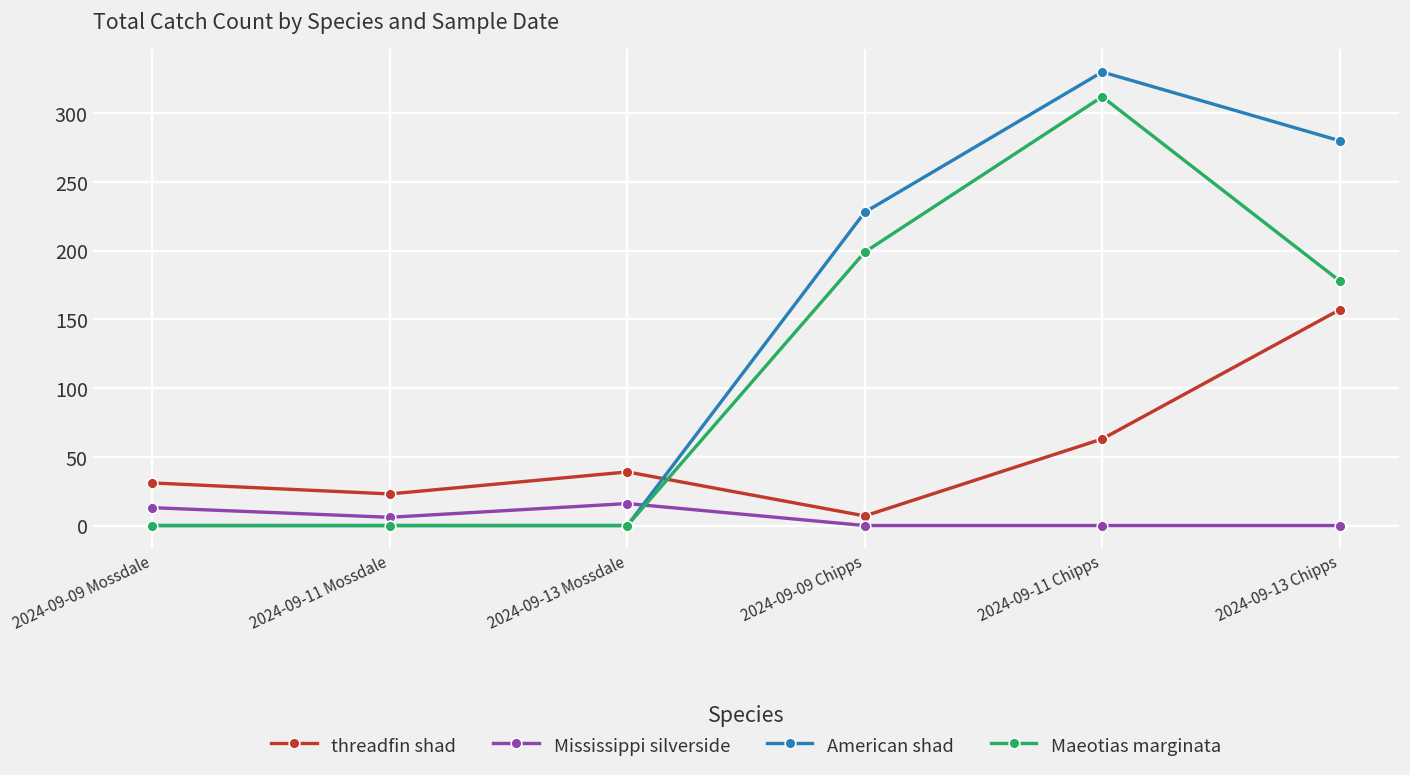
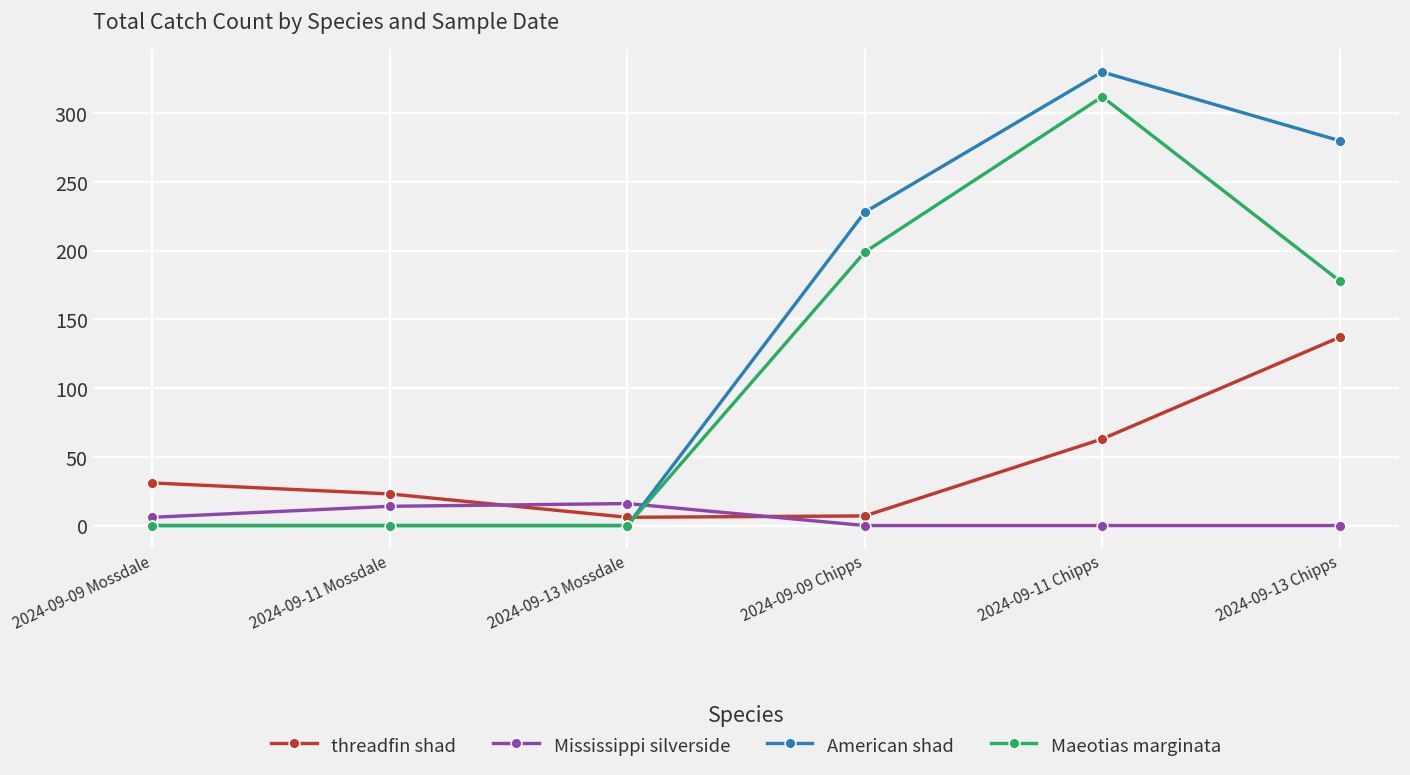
  {
    "threadfin shad": {
      "2024-09-09 Mossdale": 31,
      "2024-09-11 Mossdale": 23,
-     "2024-09-13 Mossdale": 39,
+     "2024-09-13 Mossdale": 6,
      "2024-09-09 Chipps": 7,
      "2024-09-11 Chipps": 63,
-     "2024-09-13 Chipps": 157
+     "2024-09-13 Chipps": 137
    },
    "Mississippi silverside": {
-     "2024-09-09 Mossdale": 13,
-     "2024-09-11 Mossdale": 6,
+     "2024-09-09 Mossdale": 6,
+     "2024-09-11 Mossdale": 14,
      "2024-09-13 Mossdale": 16,
      "2024-09-09 Chipps": 0,
      "2024-09-11 Chipps": 0,
      "2024-09-13 Chipps": 0
    },
    "American shad": {
      "2024-09-09 Chipps": 228,
      "2024-09-11 Chipps": 330,
      "2024-09-13 Chipps": 280
    },
    "Maeotias marginata": {
      "2024-09-09 Chipps": 199,
      "2024-09-11 Chipps": 312,
      "2024-09-13 Chipps": 178
    }
  }
